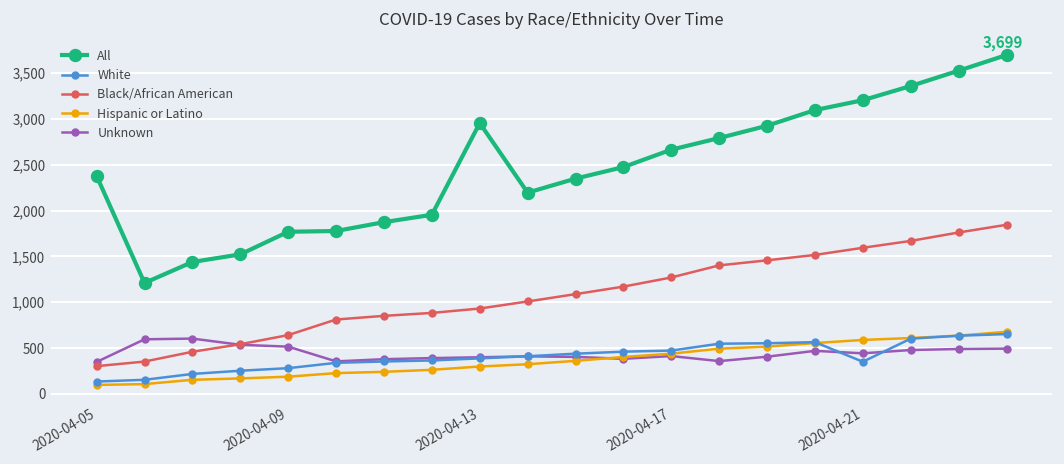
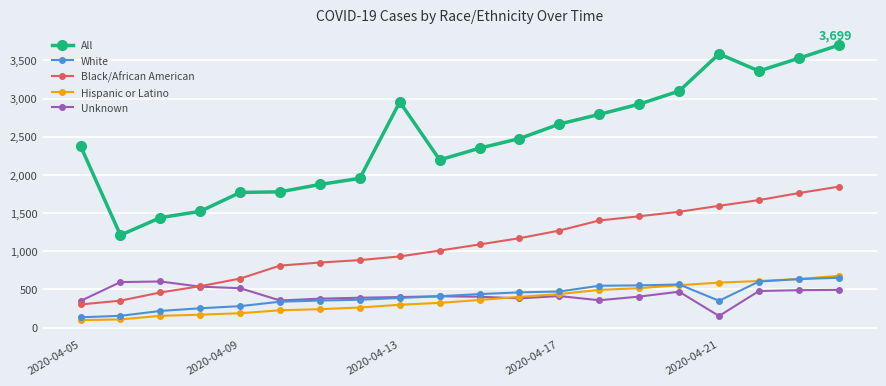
  {
    "All": {
      "2020-04-05": "2,400",
      "2020-04-09": "1,800",
      "2020-04-13": "3,000",
      "2020-04-17": "2,700",
-     "2020-04-21": "3,200"
+     "2020-04-21": "3,600"
    },
    "White": {
      "2020-04-05": "100",
      "2020-04-09": "300",
      "2020-04-17": "500",
      "2020-04-21": "400"
    },
    "Black/African American": {
      "2020-04-05": "300",
      "2020-04-09": "600",
      "2020-04-13": "900",
      "2020-04-17": "1,300",
      "2020-04-21": "1,600"
    },
    "Hispanic or Latino": {
      "2020-04-05": "100",
      "2020-04-09": "200",
      "2020-04-13": "300",
      "2020-04-21": "600"
    },
    "Unknown": {
      "2020-04-05": "300",
      "2020-04-09": "500",
-     "2020-04-21": "400"
+     "2020-04-21": "200"
    }
  }
